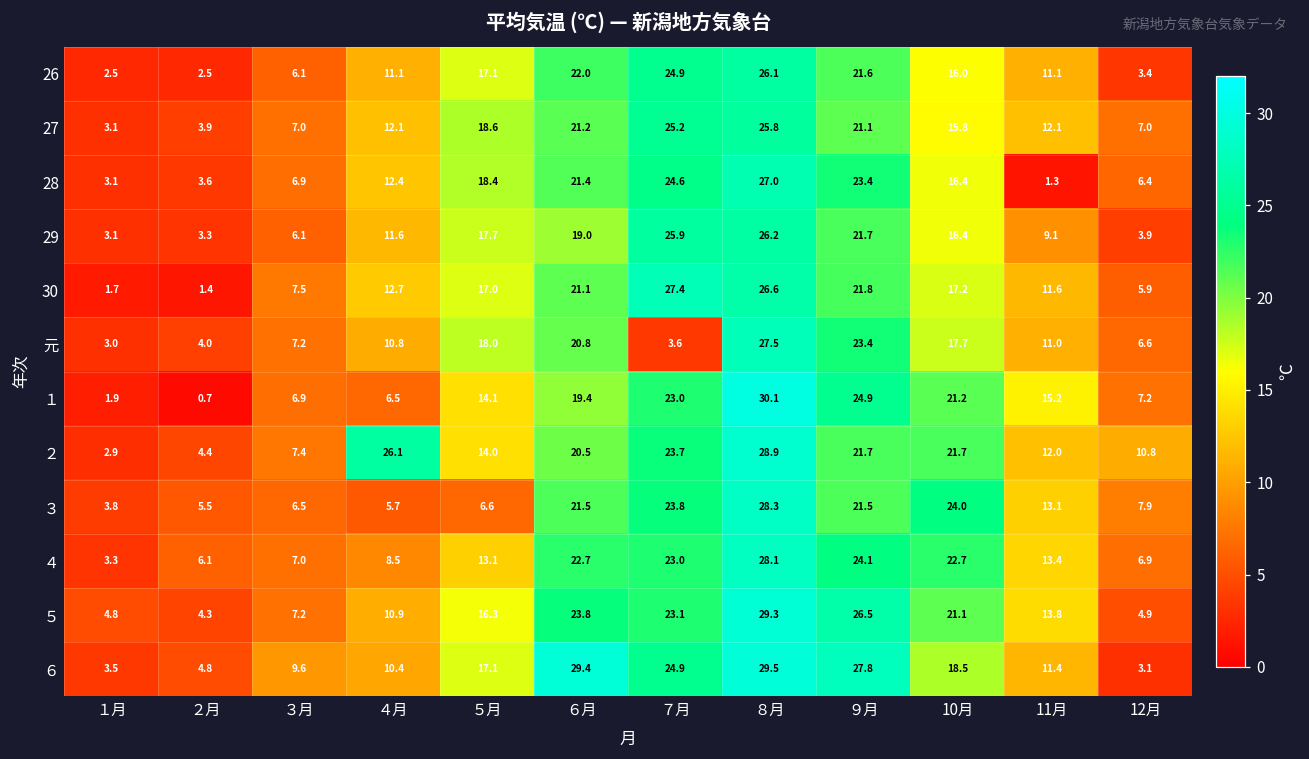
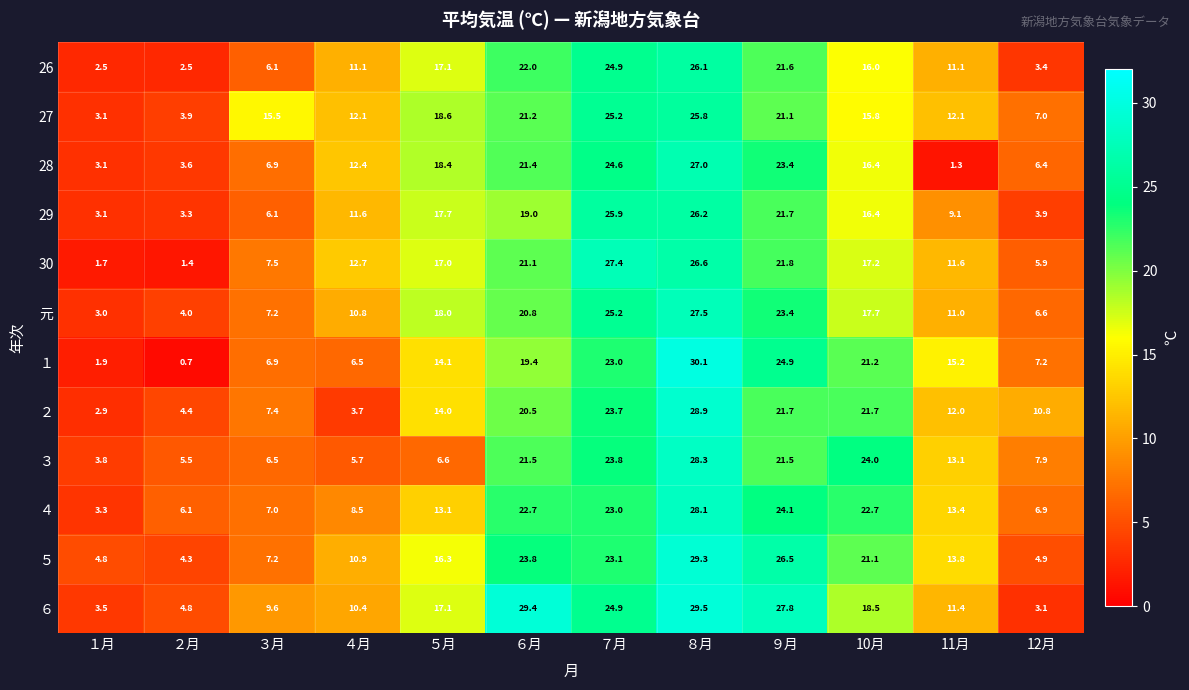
  {
    "26": {
      "１月": 2.5,
      "２月": 2.5,
      "３月": 6.1,
      "４月": 11.1,
      "５月": 17.1,
      "６月": 22.0,
      "７月": 24.9,
      "８月": 26.1,
      "９月": 21.6,
      "10月": 16.0,
      "11月": 11.1,
      "12月": 3.4
    },
    "27": {
      "１月": 3.1,
      "２月": 3.9,
-     "３月": 7.0,
+     "３月": 15.5,
      "４月": 12.1,
      "５月": 18.6,
      "６月": 21.2,
      "７月": 25.2,
      "８月": 25.8,
      "９月": 21.1,
      "10月": 15.8,
      "11月": 12.1,
      "12月": 7.0
    },
    "28": {
      "１月": 3.1,
      "２月": 3.6,
      "３月": 6.9,
      "４月": 12.4,
      "５月": 18.4,
      "６月": 21.4,
      "７月": 24.6,
      "８月": 27.0,
      "９月": 23.4,
      "10月": 16.4,
      "11月": 1.3,
      "12月": 6.4
    },
    "29": {
      "１月": 3.1,
      "２月": 3.3,
      "３月": 6.1,
      "４月": 11.6,
      "５月": 17.7,
      "６月": 19.0,
      "７月": 25.9,
      "８月": 26.2,
      "９月": 21.7,
      "10月": 16.4,
      "11月": 9.1,
      "12月": 3.9
    },
    "30": {
      "１月": 1.7,
      "２月": 1.4,
      "３月": 7.5,
      "４月": 12.7,
      "５月": 17.0,
      "６月": 21.1,
      "７月": 27.4,
      "８月": 26.6,
      "９月": 21.8,
      "10月": 17.2,
      "11月": 11.6,
      "12月": 5.9
    },
    "元": {
      "１月": 3.0,
      "２月": 4.0,
      "３月": 7.2,
      "４月": 10.8,
      "５月": 18.0,
      "６月": 20.8,
-     "７月": 3.6,
+     "７月": 25.2,
      "８月": 27.5,
      "９月": 23.4,
      "10月": 17.7,
      "11月": 11.0,
      "12月": 6.6
    },
    "１": {
      "１月": 1.9,
      "２月": 0.7,
      "３月": 6.9,
      "４月": 6.5,
      "５月": 14.1,
      "６月": 19.4,
      "７月": 23.0,
      "８月": 30.1,
      "９月": 24.9,
      "10月": 21.2,
      "11月": 15.2,
      "12月": 7.2
    },
    "２": {
      "１月": 2.9,
      "２月": 4.4,
      "３月": 7.4,
-     "４月": 26.1,
+     "４月": 3.7,
      "５月": 14.0,
      "６月": 20.5,
      "７月": 23.7,
      "８月": 28.9,
      "９月": 21.7,
      "10月": 21.7,
      "11月": 12.0,
      "12月": 10.8
    },
    "３": {
      "１月": 3.8,
      "２月": 5.5,
      "３月": 6.5,
      "４月": 5.7,
      "５月": 6.6,
      "６月": 21.5,
      "７月": 23.8,
      "８月": 28.3,
      "９月": 21.5,
      "10月": 24.0,
      "11月": 13.1,
      "12月": 7.9
    },
    "４": {
      "１月": 3.3,
      "２月": 6.1,
      "３月": 7.0,
      "４月": 8.5,
      "５月": 13.1,
      "６月": 22.7,
      "７月": 23.0,
      "８月": 28.1,
      "９月": 24.1,
      "10月": 22.7,
      "11月": 13.4,
      "12月": 6.9
    },
    "５": {
      "１月": 4.8,
      "２月": 4.3,
      "３月": 7.2,
      "４月": 10.9,
      "５月": 16.3,
      "６月": 23.8,
      "７月": 23.1,
      "８月": 29.3,
      "９月": 26.5,
      "10月": 21.1,
      "11月": 13.8,
      "12月": 4.9
    },
    "６": {
      "１月": 3.5,
      "２月": 4.8,
      "３月": 9.6,
      "４月": 10.4,
      "５月": 17.1,
      "６月": 29.4,
      "７月": 24.9,
      "８月": 29.5,
      "９月": 27.8,
      "10月": 18.5,
      "11月": 11.4,
      "12月": 3.1
    }
  }
